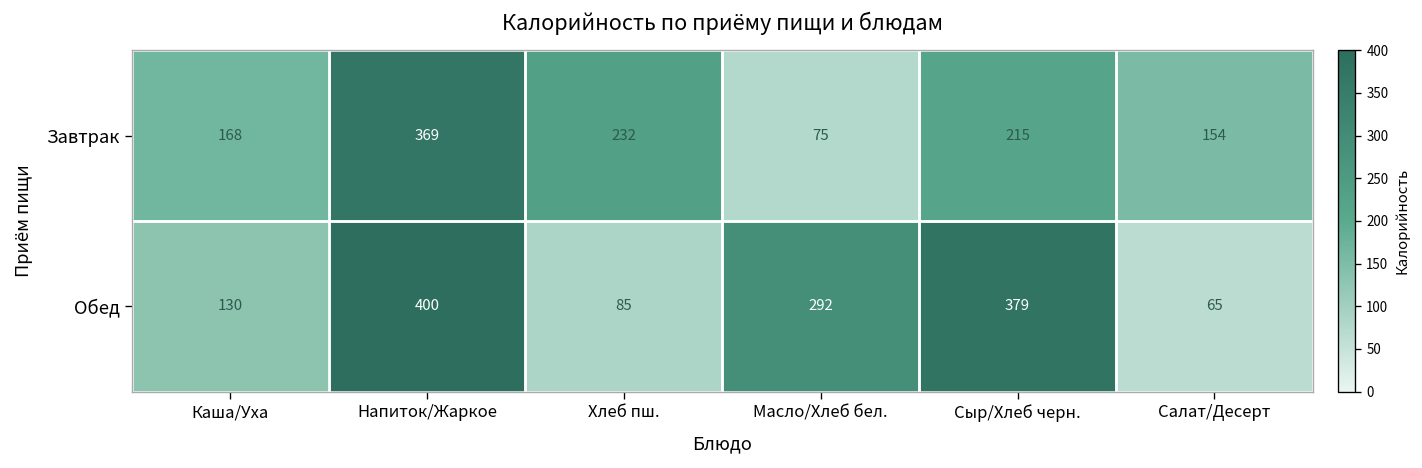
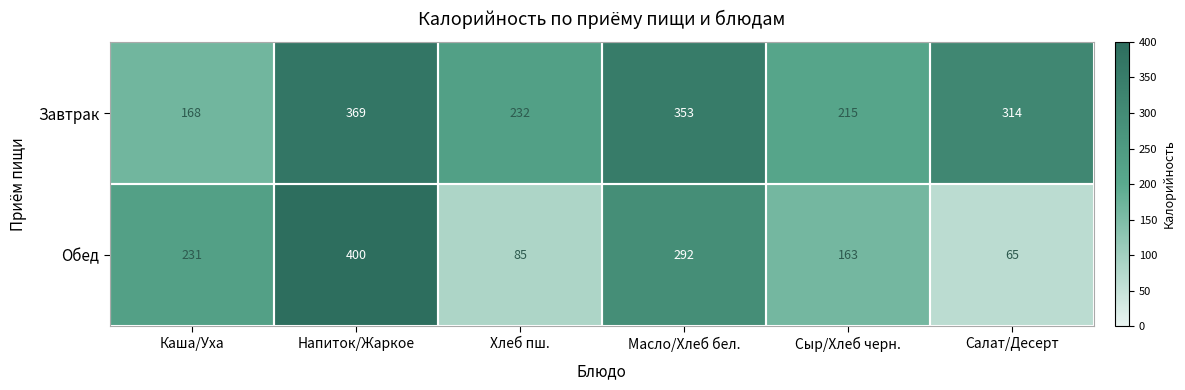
  {
    "Завтрак": {
      "Каша/Уха": 168,
      "Напиток/Жаркое": 369,
      "Хлеб пш.": 232,
-     "Масло/Хлеб бел.": 75,
+     "Масло/Хлеб бел.": 353,
      "Сыр/Хлеб черн.": 215,
-     "Салат/Десерт": 154
+     "Салат/Десерт": 314
    },
    "Обед": {
-     "Каша/Уха": 130,
+     "Каша/Уха": 231,
      "Напиток/Жаркое": 400,
      "Хлеб пш.": 85,
      "Масло/Хлеб бел.": 292,
-     "Сыр/Хлеб черн.": 379,
+     "Сыр/Хлеб черн.": 163,
      "Салат/Десерт": 65
    }
  }
